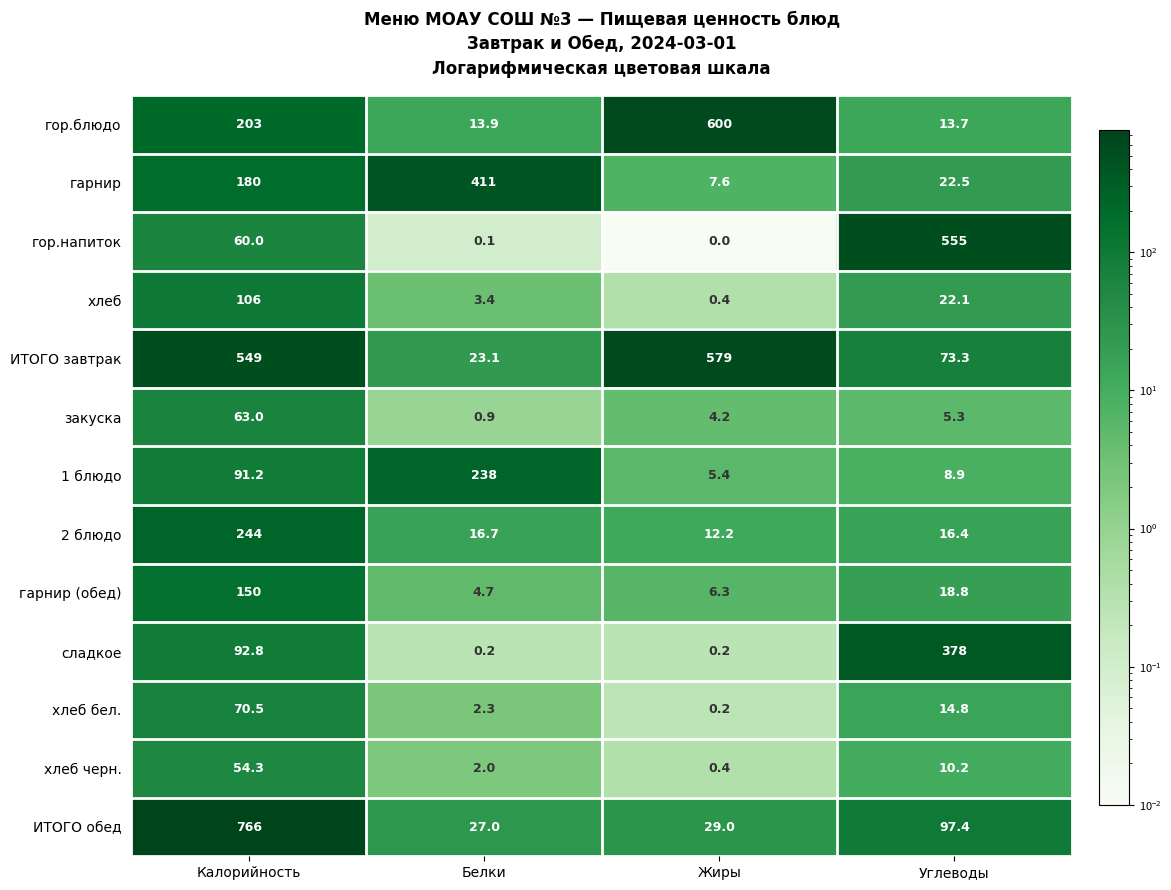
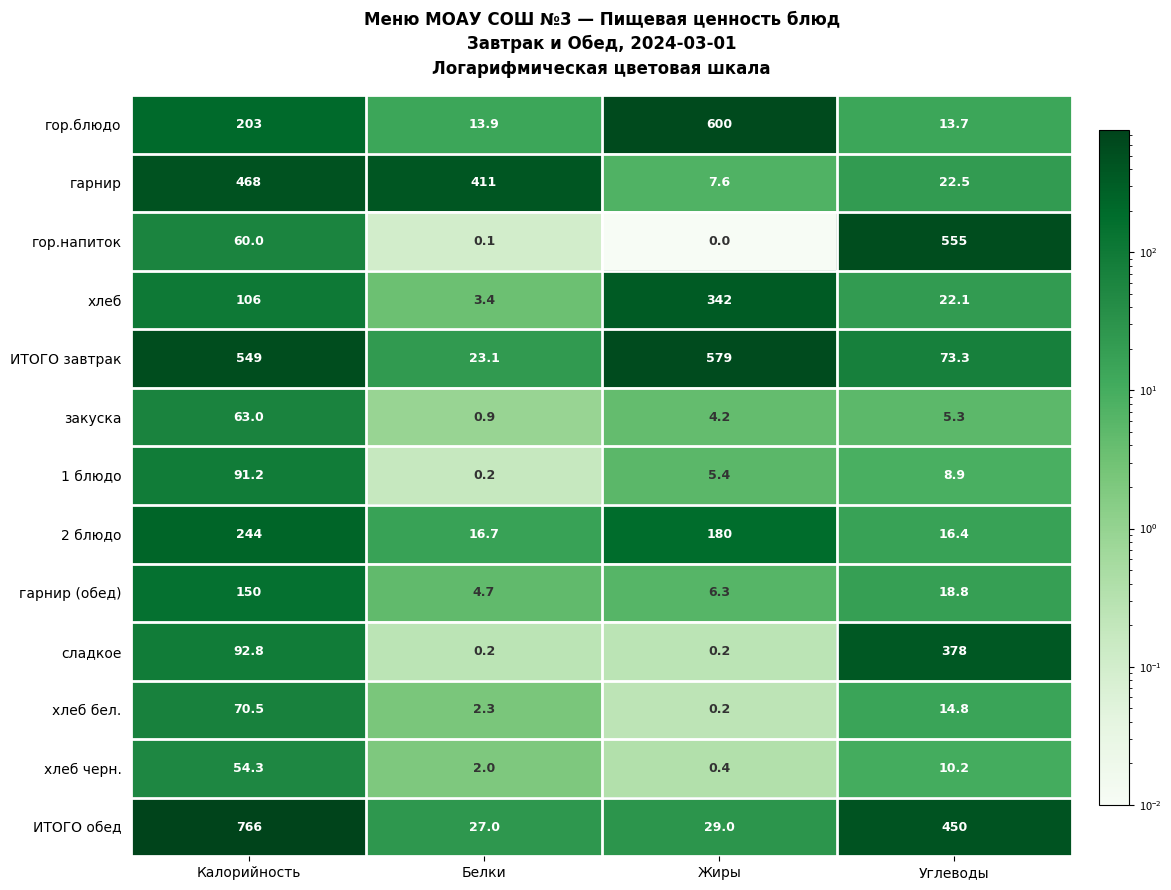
  {
    "гор.блюдо": {
      "Калорийность": 203,
      "Белки": 13.9,
      "Жиры": 600,
      "Углеводы": 13.7
    },
    "гарнир": {
-     "Калорийность": 180,
+     "Калорийность": 468,
      "Белки": 411,
      "Жиры": 7.6,
      "Углеводы": 22.5
    },
    "гор.напиток": {
      "Калорийность": 60.0,
      "Белки": 0.1,
      "Жиры": 0.0,
      "Углеводы": 555
    },
    "хлеб": {
      "Калорийность": 106,
      "Белки": 3.4,
-     "Жиры": 0.4,
+     "Жиры": 342,
      "Углеводы": 22.1
    },
    "ИТОГО завтрак": {
      "Калорийность": 549,
      "Белки": 23.1,
      "Жиры": 579,
      "Углеводы": 73.3
    },
    "закуска": {
      "Калорийность": 63.0,
      "Белки": 0.9,
      "Жиры": 4.2,
      "Углеводы": 5.3
    },
    "1 блюдо": {
      "Калорийность": 91.2,
-     "Белки": 238,
+     "Белки": 0.2,
      "Жиры": 5.4,
      "Углеводы": 8.9
    },
    "2 блюдо": {
      "Калорийность": 244,
      "Белки": 16.7,
-     "Жиры": 12.2,
+     "Жиры": 180,
      "Углеводы": 16.4
    },
    "гарнир (обед)": {
      "Калорийность": 150,
      "Белки": 4.7,
      "Жиры": 6.3,
      "Углеводы": 18.8
    },
    "сладкое": {
      "Калорийность": 92.8,
      "Белки": 0.2,
      "Жиры": 0.2,
      "Углеводы": 378
    },
    "хлеб бел.": {
      "Калорийность": 70.5,
      "Белки": 2.3,
      "Жиры": 0.2,
      "Углеводы": 14.8
    },
    "хлеб черн.": {
      "Калорийность": 54.3,
      "Белки": 2.0,
      "Жиры": 0.4,
      "Углеводы": 10.2
    },
    "ИТОГО обед": {
      "Калорийность": 766,
      "Белки": 27.0,
      "Жиры": 29.0,
-     "Углеводы": 97.4
+     "Углеводы": 450
    }
  }
